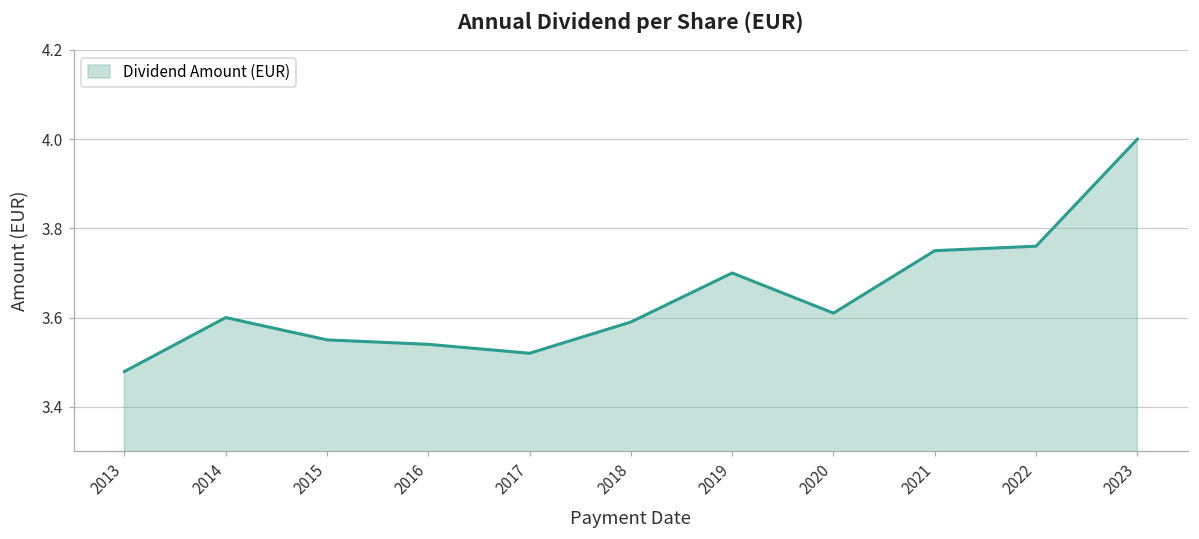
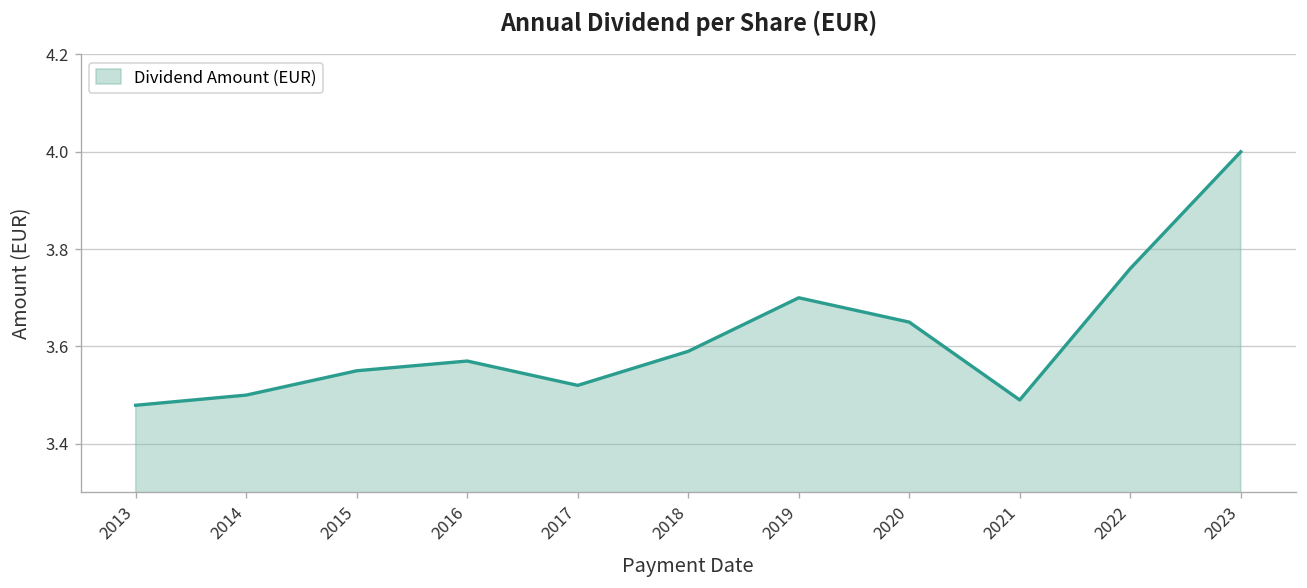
  {
    "2013": 3.48,
-   "2014": 3.6,
+   "2014": 3.5,
    "2015": 3.55,
-   "2016": 3.54,
+   "2016": 3.57,
    "2017": 3.52,
    "2018": 3.59,
    "2019": 3.70,
-   "2020": 3.61,
-   "2021": 3.75,
+   "2020": 3.65,
+   "2021": 3.49,
    "2022": 3.76,
    "2023": 4.00
  }
